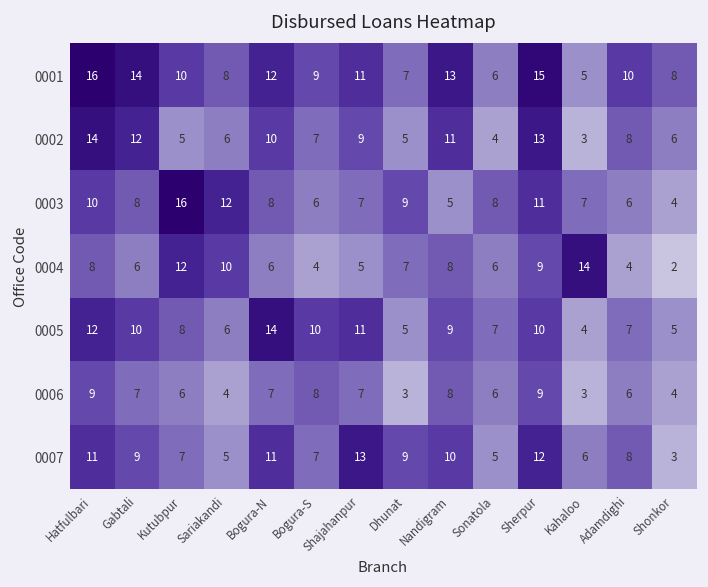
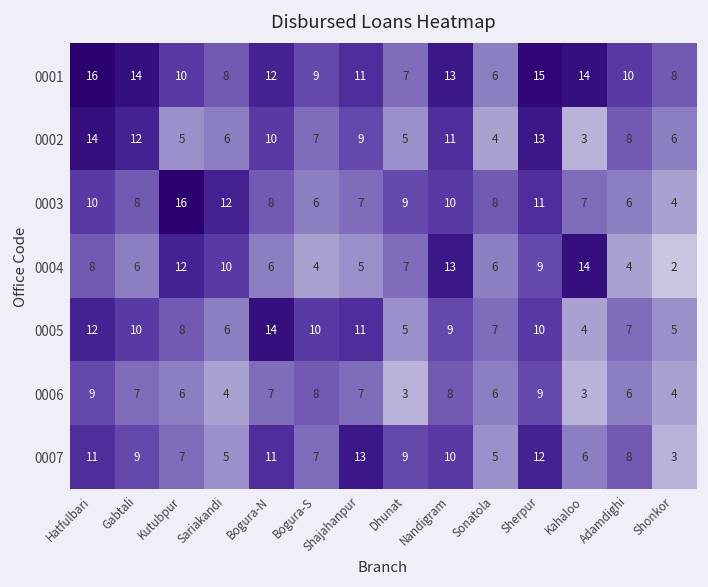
  {
    "0001": {
      "Hatfulbari": 16,
      "Gabtali": 14,
      "Kutubpur": 10,
      "Sariakandi": 8,
      "Bogura-N": 12,
      "Bogura-S": 9,
      "Shajahanpur": 11,
      "Dhunat": 7,
      "Nandigram": 13,
      "Sonatola": 6,
      "Sherpur": 15,
-     "Kahaloo": 5,
+     "Kahaloo": 14,
      "Adamdighi": 10,
      "Shonkor": 8
    },
    "0002": {
      "Hatfulbari": 14,
      "Gabtali": 12,
      "Kutubpur": 5,
      "Sariakandi": 6,
      "Bogura-N": 10,
      "Bogura-S": 7,
      "Shajahanpur": 9,
      "Dhunat": 5,
      "Nandigram": 11,
      "Sonatola": 4,
      "Sherpur": 13,
      "Kahaloo": 3,
      "Adamdighi": 8,
      "Shonkor": 6
    },
    "0003": {
      "Hatfulbari": 10,
      "Gabtali": 8,
      "Kutubpur": 16,
      "Sariakandi": 12,
      "Bogura-N": 8,
      "Bogura-S": 6,
      "Shajahanpur": 7,
      "Dhunat": 9,
-     "Nandigram": 5,
+     "Nandigram": 10,
      "Sonatola": 8,
      "Sherpur": 11,
      "Kahaloo": 7,
      "Adamdighi": 6,
      "Shonkor": 4
    },
    "0004": {
      "Hatfulbari": 8,
      "Gabtali": 6,
      "Kutubpur": 12,
      "Sariakandi": 10,
      "Bogura-N": 6,
      "Bogura-S": 4,
      "Shajahanpur": 5,
      "Dhunat": 7,
-     "Nandigram": 8,
+     "Nandigram": 13,
      "Sonatola": 6,
      "Sherpur": 9,
      "Kahaloo": 14,
      "Adamdighi": 4,
      "Shonkor": 2
    },
    "0005": {
      "Hatfulbari": 12,
      "Gabtali": 10,
      "Kutubpur": 8,
      "Sariakandi": 6,
      "Bogura-N": 14,
      "Bogura-S": 10,
      "Shajahanpur": 11,
      "Dhunat": 5,
      "Nandigram": 9,
      "Sonatola": 7,
      "Sherpur": 10,
      "Kahaloo": 4,
      "Adamdighi": 7,
      "Shonkor": 5
    },
    "0006": {
      "Hatfulbari": 9,
      "Gabtali": 7,
      "Kutubpur": 6,
      "Sariakandi": 4,
      "Bogura-N": 7,
      "Bogura-S": 8,
      "Shajahanpur": 7,
      "Dhunat": 3,
      "Nandigram": 8,
      "Sonatola": 6,
      "Sherpur": 9,
      "Kahaloo": 3,
      "Adamdighi": 6,
      "Shonkor": 4
    },
    "0007": {
      "Hatfulbari": 11,
      "Gabtali": 9,
      "Kutubpur": 7,
      "Sariakandi": 5,
      "Bogura-N": 11,
      "Bogura-S": 7,
      "Shajahanpur": 13,
      "Dhunat": 9,
      "Nandigram": 10,
      "Sonatola": 5,
      "Sherpur": 12,
      "Kahaloo": 6,
      "Adamdighi": 8,
      "Shonkor": 3
    }
  }
